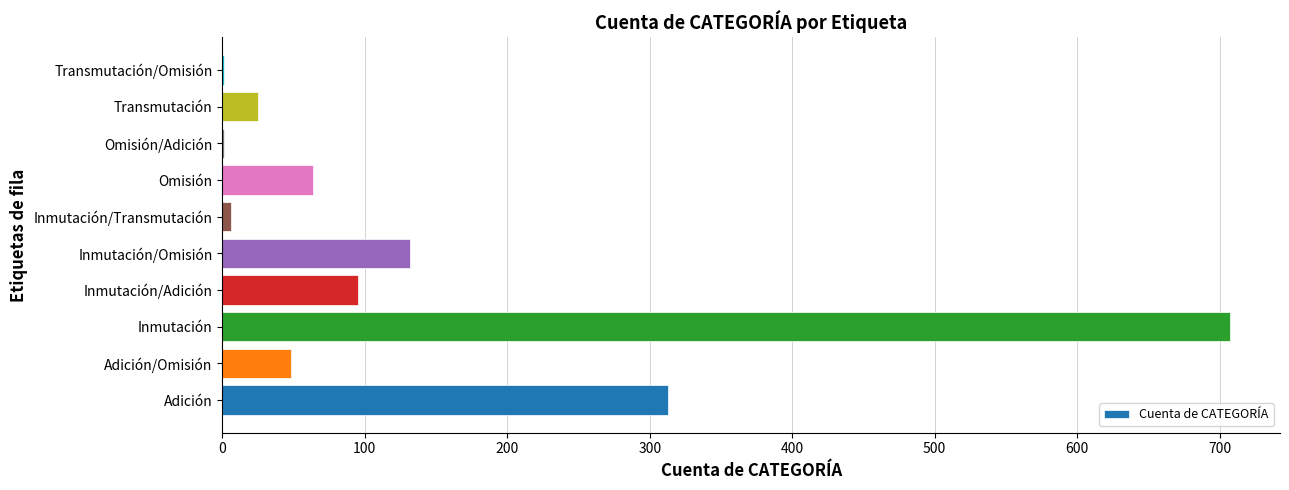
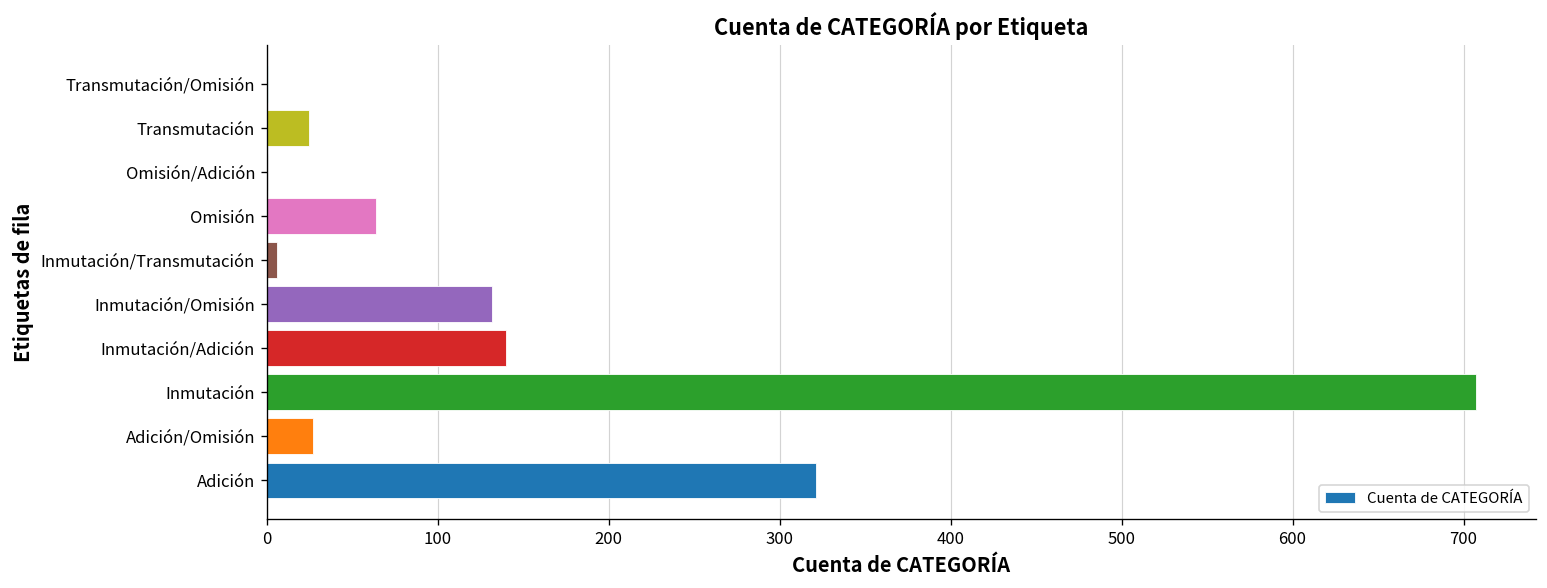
  {
    "Transmutación": 25,
    "Omisión": 64,
    "Inmutación/Transmutación": 6,
    "Inmutación/Omisión": 132,
-   "Inmutación/Adición": 95,
+   "Inmutación/Adición": 140,
    "Inmutación": 707,
-   "Adición/Omisión": 48,
-   "Adición": 313
+   "Adición/Omisión": 27,
+   "Adición": 321
  }
